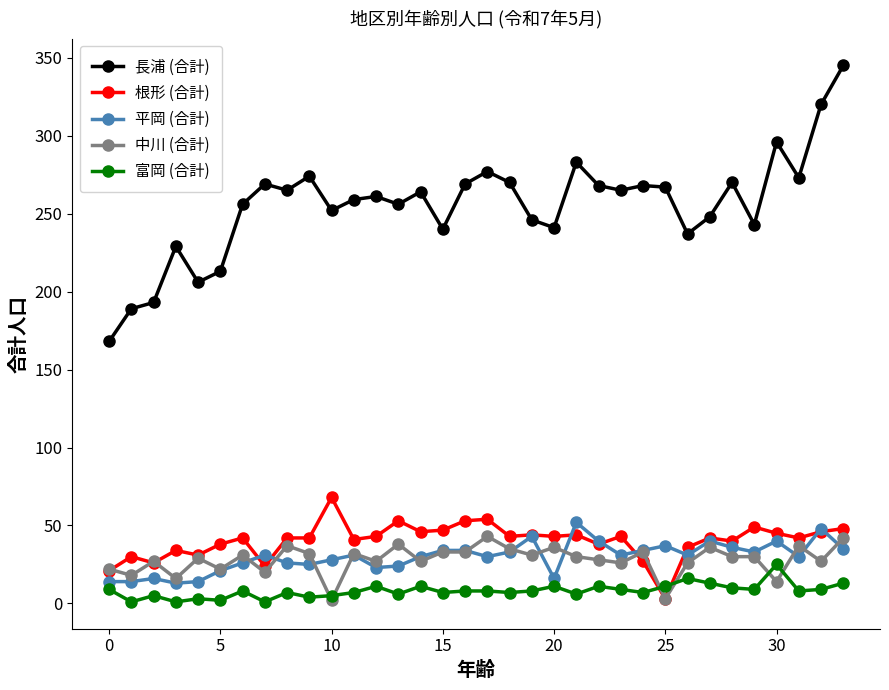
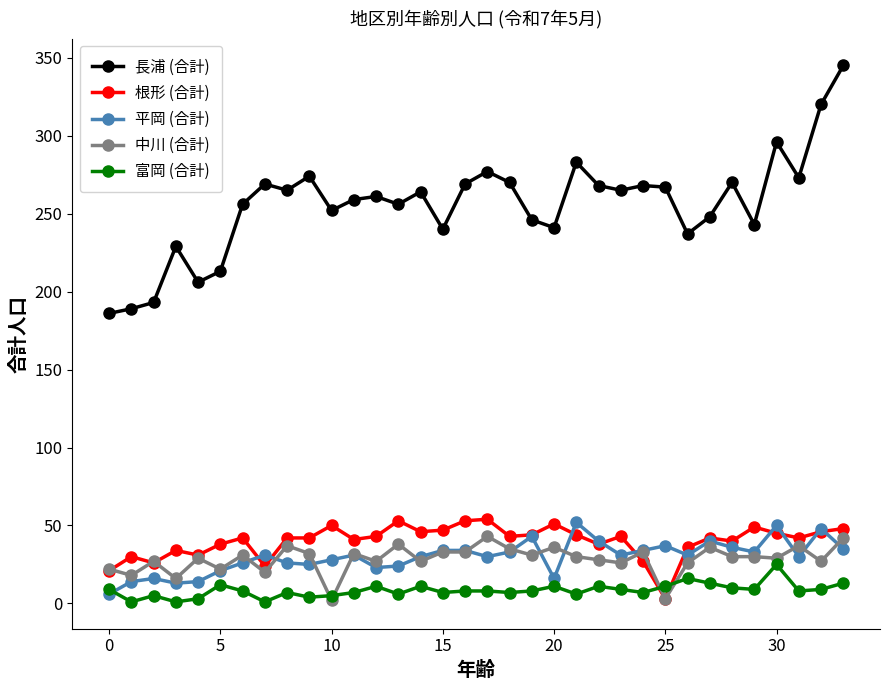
  {
    "長浦 (合計)": {
-     "0": 168,
+     "0": 186,
      "5": 213,
      "10": 252,
      "15": 240,
      "20": 241,
      "25": 267,
      "30": 296
    },
    "根形 (合計)": {
      "5": 38,
-     "10": 68,
+     "10": 50,
      "15": 47,
-     "20": 43,
+     "20": 51,
      "30": 45
    },
    "平岡 (合計)": {
-     "0": 14,
+     "0": 6,
      "10": 28,
      "20": 16,
      "25": 37,
-     "30": 40
+     "30": 50
    },
    "中川 (合計)": {
      "10": 2,
      "20": 36,
-     "30": 14
+     "30": 29
    },
    "富岡 (合計)": {
      "0": 9,
-     "5": 2,
+     "5": 12,
      "10": 5,
      "15": 7,
      "20": 11,
      "25": 11,
      "30": 25
    }
  }
